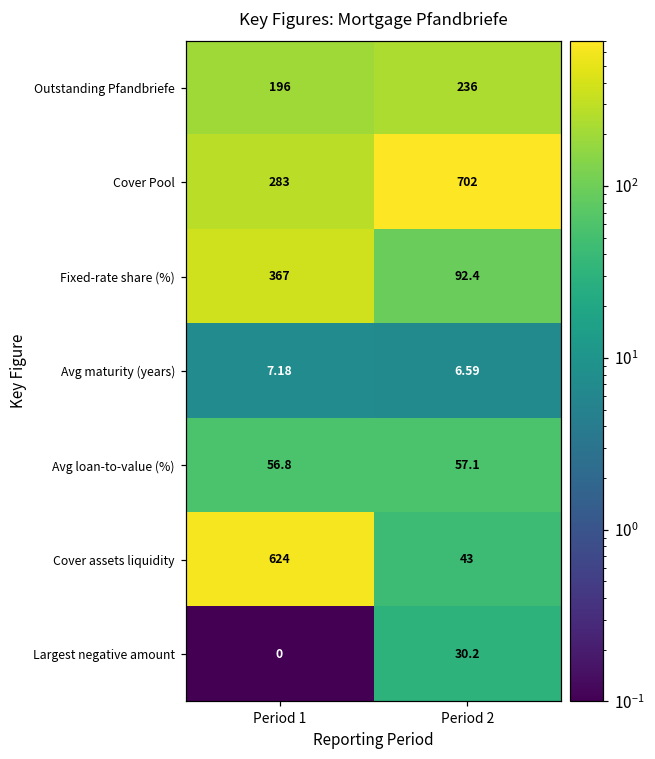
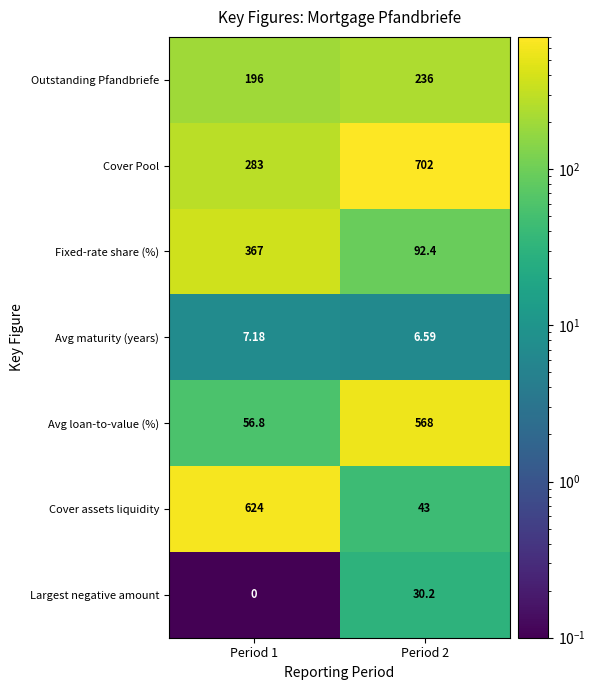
  {
    "Outstanding Pfandbriefe": {
      "Period 1": 196,
      "Period 2": 236
    },
    "Cover Pool": {
      "Period 1": 283,
      "Period 2": 702
    },
    "Fixed-rate share (%)": {
      "Period 1": 367,
      "Period 2": 92.4
    },
    "Avg maturity (years)": {
      "Period 1": 7.18,
      "Period 2": 6.59
    },
    "Avg loan-to-value (%)": {
      "Period 1": 56.8,
-     "Period 2": 57.1
+     "Period 2": 568
    },
    "Cover assets liquidity": {
      "Period 1": 624,
      "Period 2": 43
    },
    "Largest negative amount": {
      "Period 1": 0,
      "Period 2": 30.2
    }
  }
